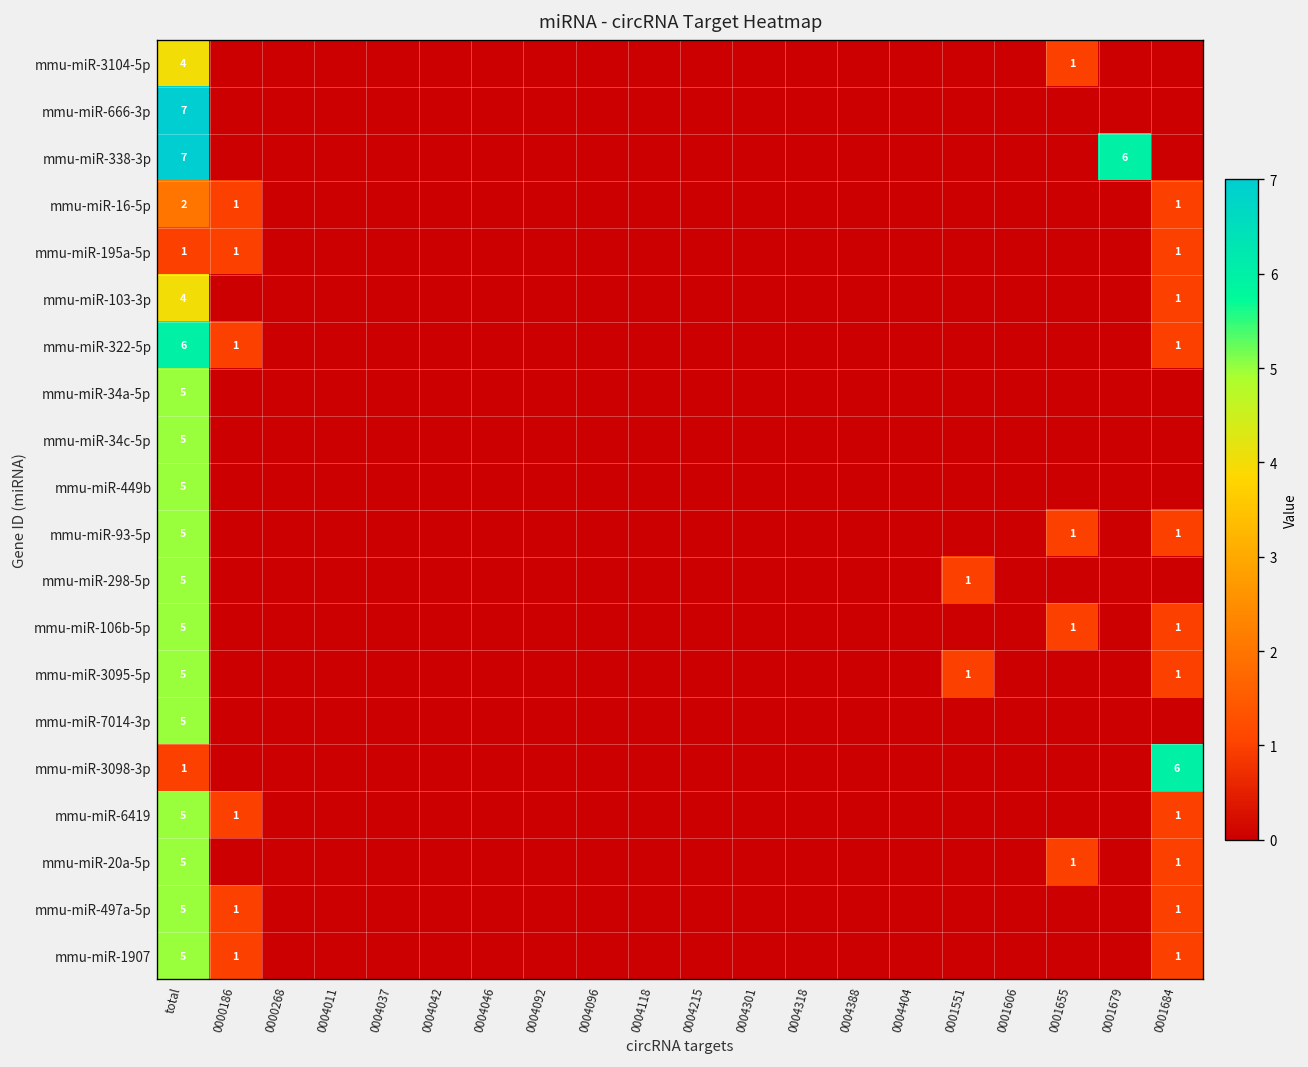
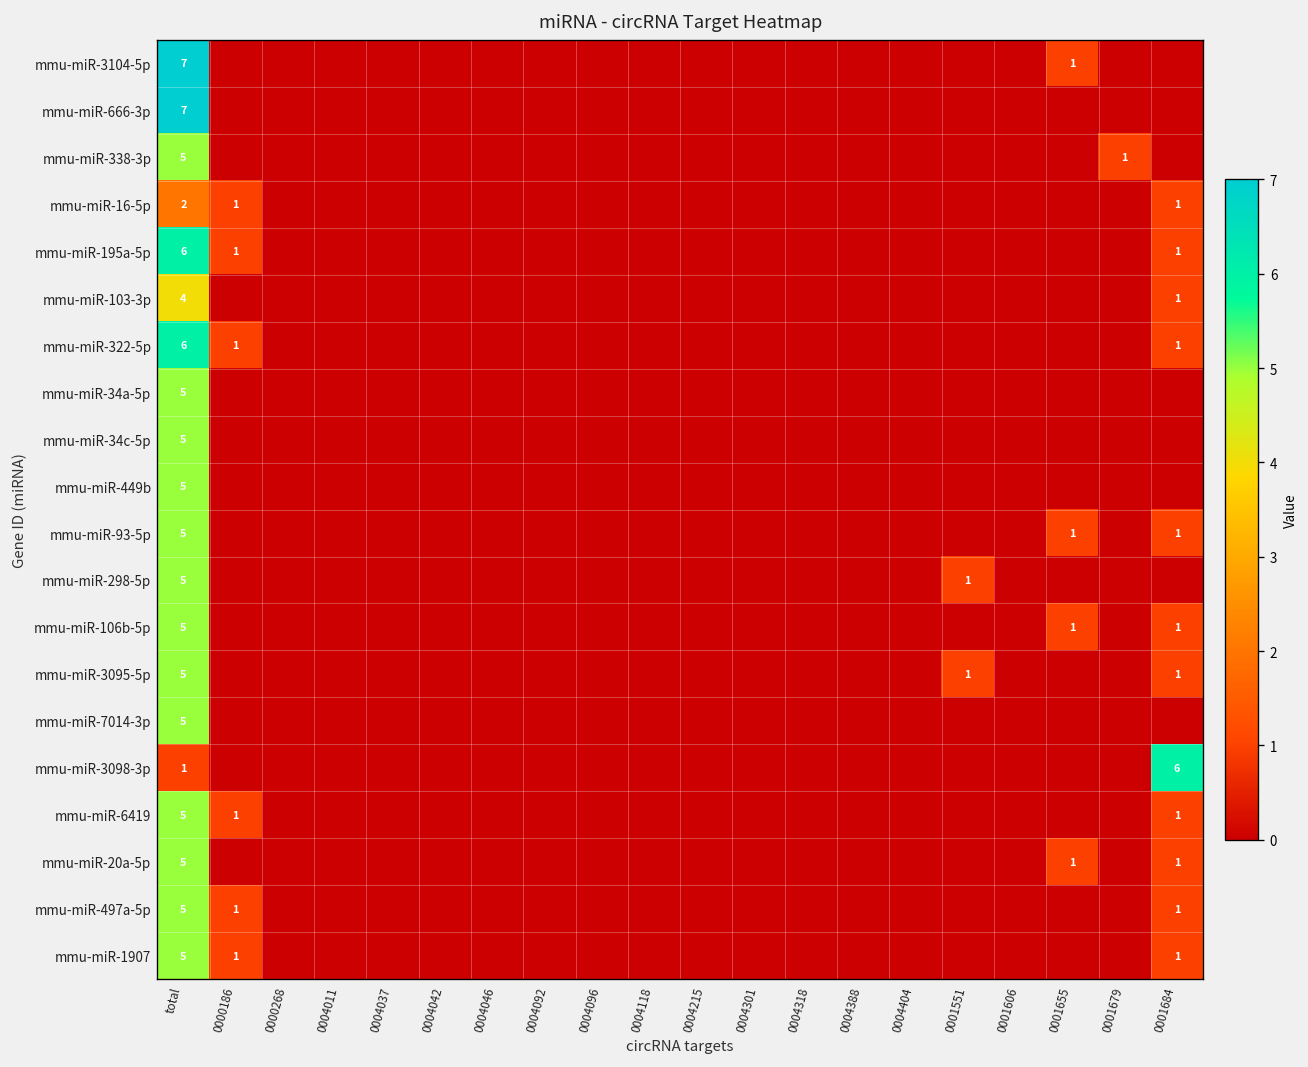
  {
    "mmu-miR-3104-5p": {
-     "total": 4,
+     "total": 7,
      "0001655": 1
    },
    "mmu-miR-666-3p": {
      "total": 7
    },
    "mmu-miR-338-3p": {
-     "total": 7,
-     "0001679": 6
+     "total": 5,
+     "0001679": 1
    },
    "mmu-miR-16-5p": {
      "total": 2,
      "0000186": 1,
      "0001684": 1
    },
    "mmu-miR-195a-5p": {
-     "total": 1,
+     "total": 6,
      "0000186": 1,
      "0001684": 1
    },
    "mmu-miR-103-3p": {
      "total": 4,
      "0001684": 1
    },
    "mmu-miR-322-5p": {
      "total": 6,
      "0000186": 1,
      "0001684": 1
    },
    "mmu-miR-34a-5p": {
      "total": 5
    },
    "mmu-miR-34c-5p": {
      "total": 5
    },
    "mmu-miR-449b": {
      "total": 5
    },
    "mmu-miR-93-5p": {
      "total": 5,
      "0001655": 1,
      "0001684": 1
    },
    "mmu-miR-298-5p": {
      "total": 5,
      "0001551": 1
    },
    "mmu-miR-106b-5p": {
      "total": 5,
      "0001655": 1,
      "0001684": 1
    },
    "mmu-miR-3095-5p": {
      "total": 5,
      "0001551": 1,
      "0001684": 1
    },
    "mmu-miR-7014-3p": {
      "total": 5
    },
    "mmu-miR-3098-3p": {
      "total": 1,
      "0001684": 6
    },
    "mmu-miR-6419": {
      "total": 5,
      "0000186": 1,
      "0001684": 1
    },
    "mmu-miR-20a-5p": {
      "total": 5,
      "0001655": 1,
      "0001684": 1
    },
    "mmu-miR-497a-5p": {
      "total": 5,
      "0000186": 1,
      "0001684": 1
    },
    "mmu-miR-1907": {
      "total": 5,
      "0000186": 1,
      "0001684": 1
    }
  }
